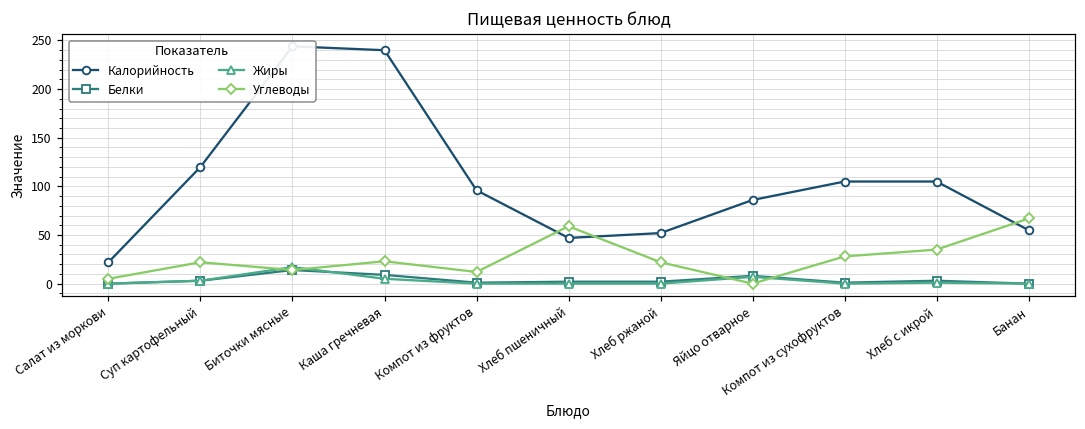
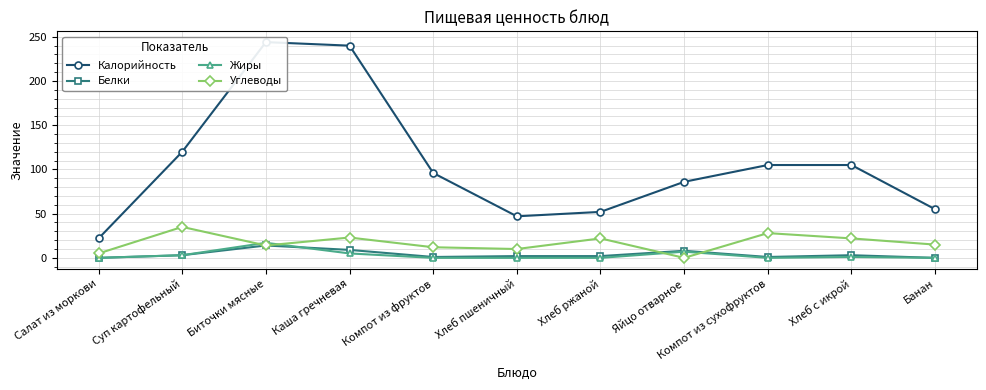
  {
    "Углеводы": {
      "Салат из моркови": 10,
-     "Суп картофельный": 20,
+     "Суп картофельный": 40,
      "Каша гречневая": 20,
      "Компот из фруктов": 10,
-     "Хлеб пшеничный": 60,
+     "Хлеб пшеничный": 10,
      "Хлеб ржаной": 20,
      "Яйцо отварное": 0,
      "Компот из сухофруктов": 30,
-     "Хлеб с икрой": 40,
-     "Банан": 70
+     "Хлеб с икрой": 20,
+     "Банан": 20
    }
  }
